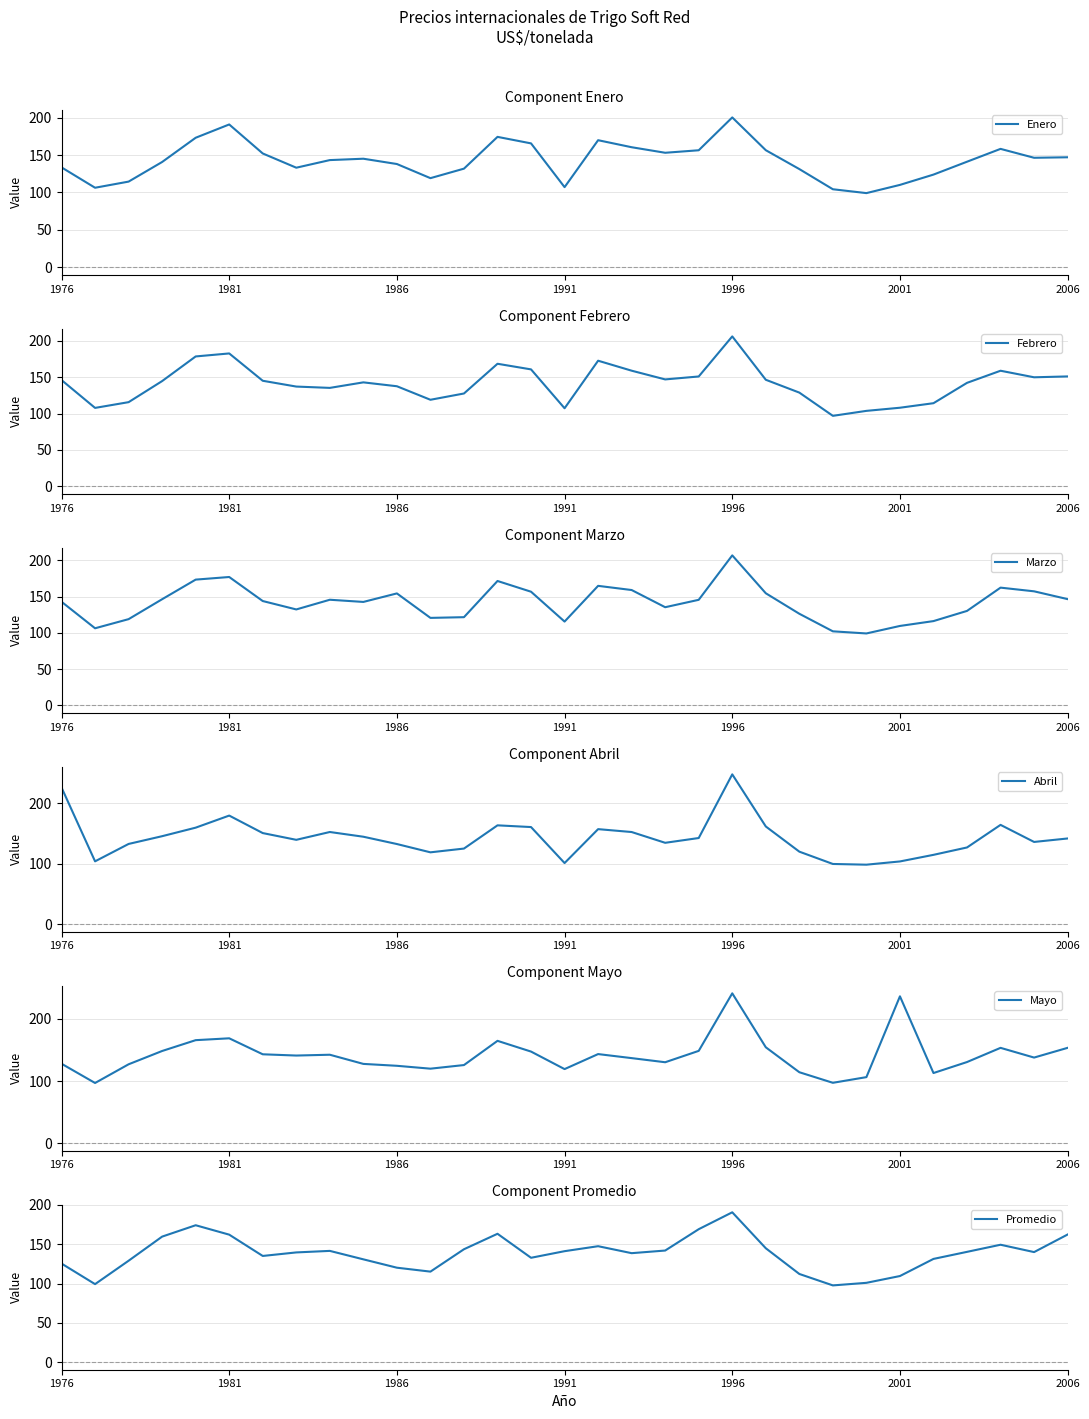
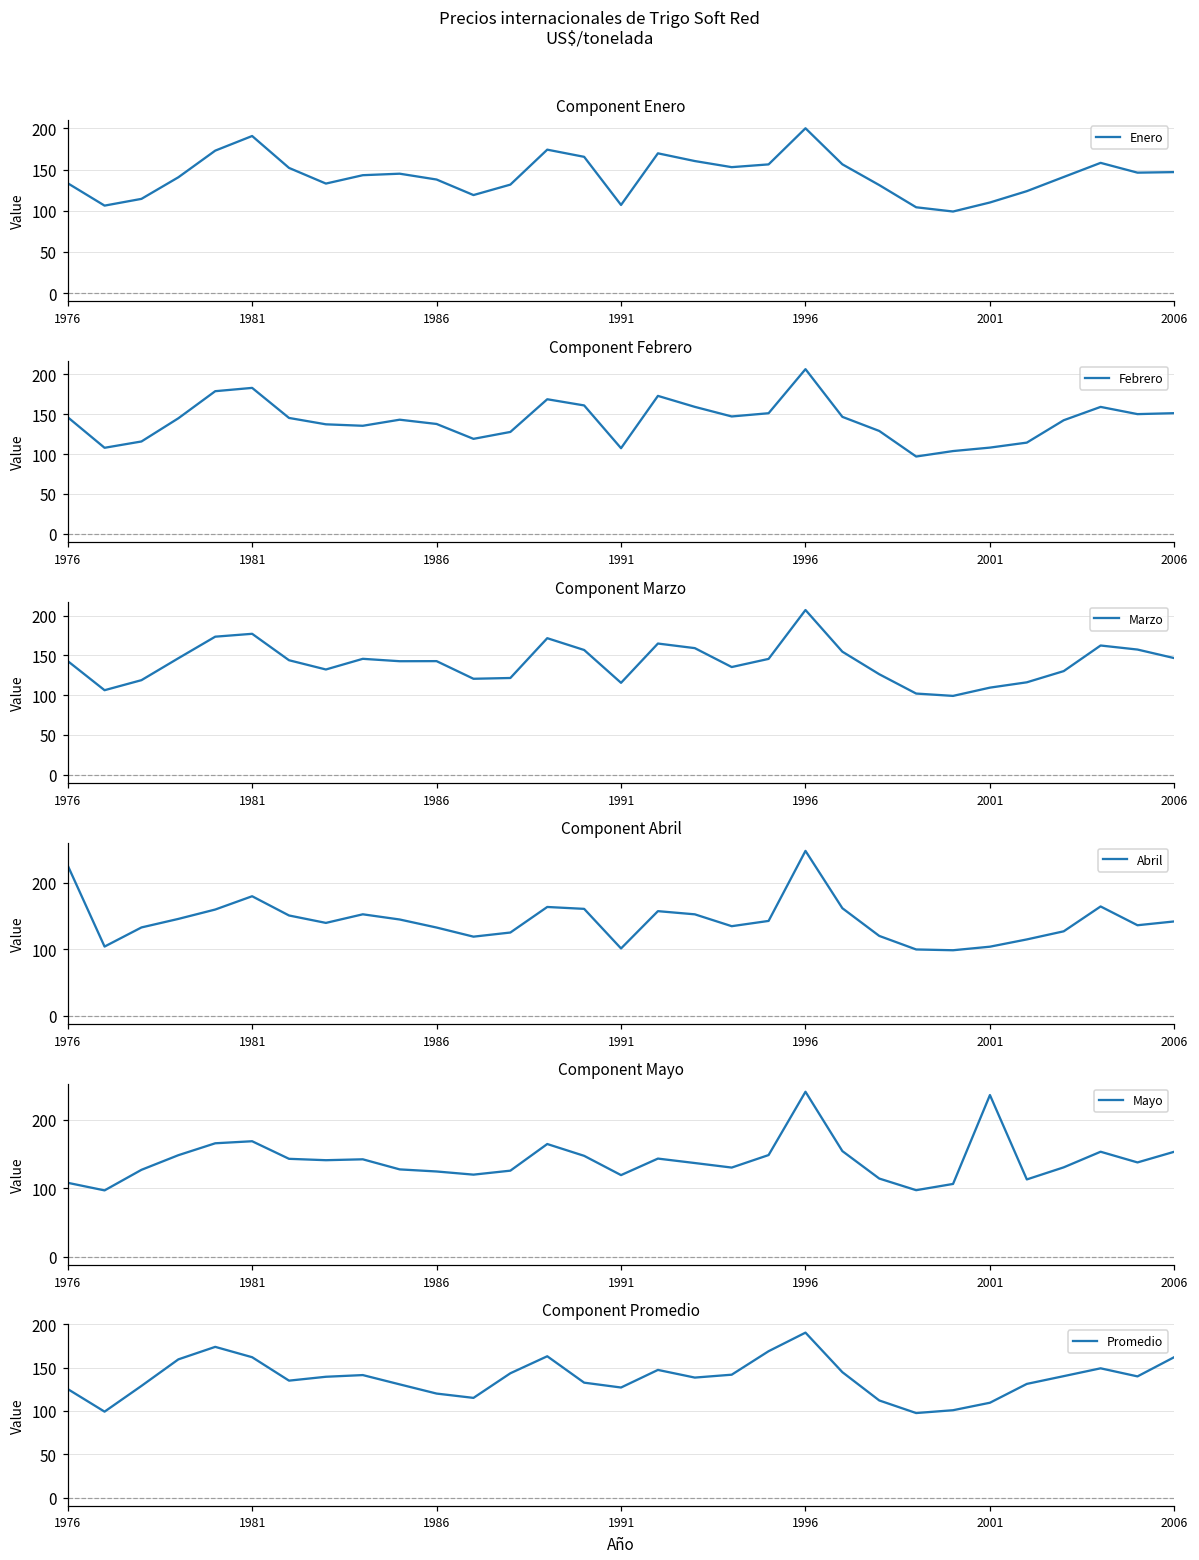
  {
    "Component Enero": {
      "1976": 130,
      "1981": 190,
      "1986": 140,
      "1991": 110,
      "1996": 200,
      "2001": 110,
      "2006": 150
    },
    "Component Febrero": {
      "1976": 150,
      "1981": 180,
      "1986": 140,
      "1991": 110,
      "1996": 210,
      "2001": 110,
      "2006": 150
    },
    "Component Marzo": {
      "1976": 140,
      "1981": 180,
-     "1986": 150,
+     "1986": 140,
      "1991": 120,
      "1996": 210,
      "2001": 110,
      "2006": 150
    },
    "Component Abril": {
      "1976": 230,
      "1981": 180,
      "1986": 130,
      "1991": 100,
      "1996": 250,
      "2001": 100,
      "2006": 140
    },
    "Component Mayo": {
-     "1976": 130,
+     "1976": 110,
      "1981": 170,
      "1986": 120,
      "1991": 120,
      "1996": 240,
      "2001": 240,
      "2006": 150
    },
    "Component Promedio": {
      "1976": 130,
      "1981": 160,
      "1986": 120,
-     "1991": 140,
+     "1991": 130,
      "1996": 190,
      "2001": 110,
      "2006": 160
    }
  }
